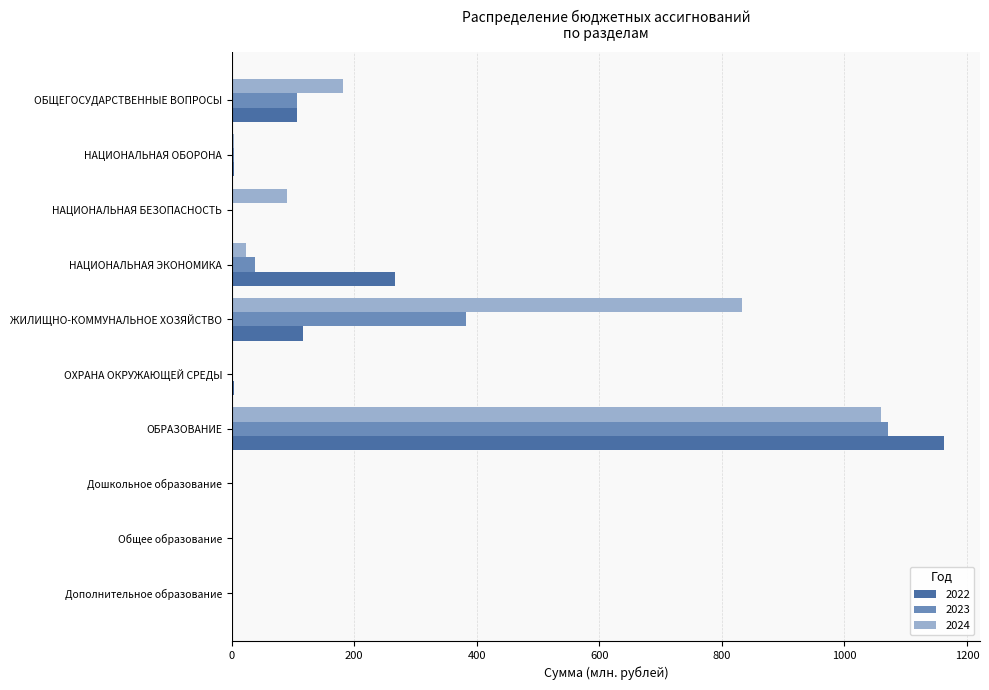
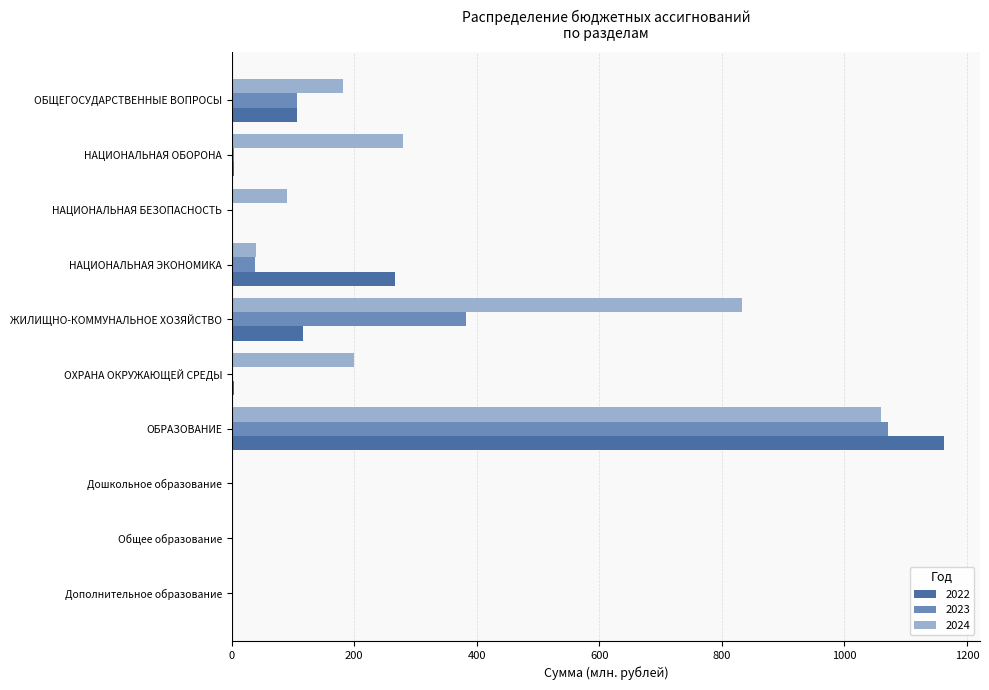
  {
    "2024": {
      "ОБЩЕГОСУДАРСТВЕННЫЕ ВОПРОСЫ": 180,
-     "НАЦИОНАЛЬНАЯ ОБОРОНА": 0,
+     "НАЦИОНАЛЬНАЯ ОБОРОНА": 280,
      "НАЦИОНАЛЬНАЯ БЕЗОПАСНОСТЬ": 90,
-     "НАЦИОНАЛЬНАЯ ЭКОНОМИКА": 20,
+     "НАЦИОНАЛЬНАЯ ЭКОНОМИКА": 40,
      "ЖИЛИЩНО-КОММУНАЛЬНОЕ ХОЗЯЙСТВО": 830,
-     "ОХРАНА ОКРУЖАЮЩЕЙ СРЕДЫ": 0,
+     "ОХРАНА ОКРУЖАЮЩЕЙ СРЕДЫ": 200,
      "ОБРАЗОВАНИЕ": 1060,
      "Дошкольное образование": 0,
      "Общее образование": 0,
      "Дополнительное образование": 0
    }
  }
